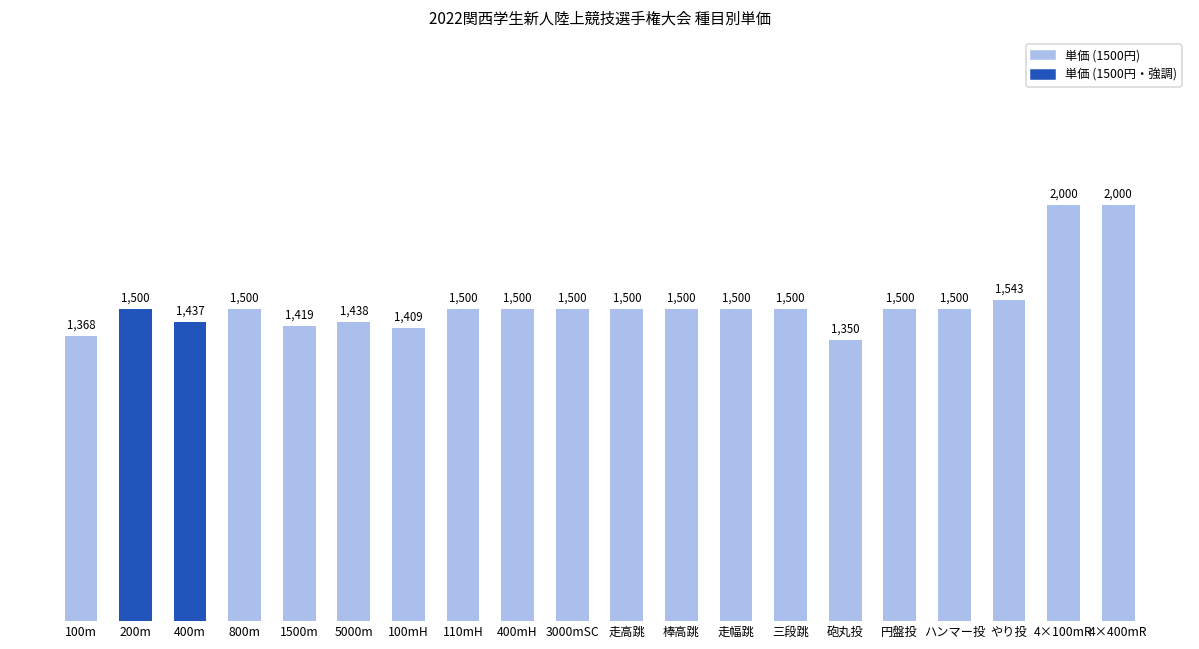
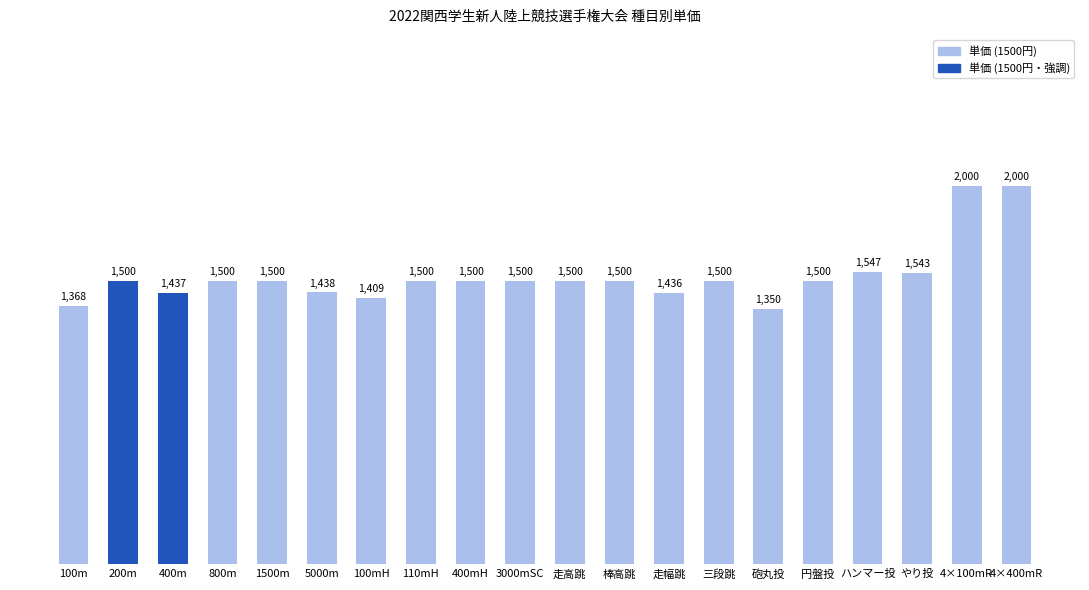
  {
    "100m": "1,368",
    "200m": "1,500",
    "400m": "1,437",
    "800m": "1,500",
-   "1500m": "1,419",
+   "1500m": "1,500",
    "5000m": "1,438",
    "100mH": "1,409",
    "110mH": "1,500",
    "400mH": "1,500",
    "3000mSC": "1,500",
    "走高跳": "1,500",
    "棒高跳": "1,500",
-   "走幅跳": "1,500",
+   "走幅跳": "1,436",
    "三段跳": "1,500",
    "砲丸投": "1,350",
    "円盤投": "1,500",
-   "ハンマー投": "1,500",
+   "ハンマー投": "1,547",
    "やり投": "1,543",
    "4×100mR": "2,000",
    "4×400mR": "2,000"
  }
